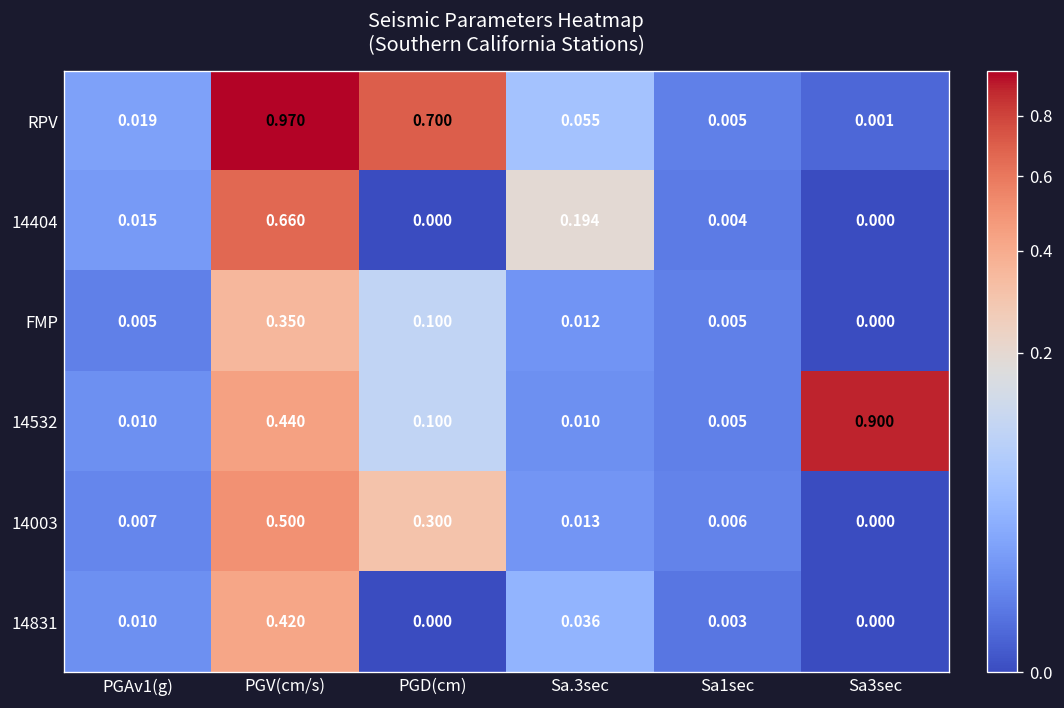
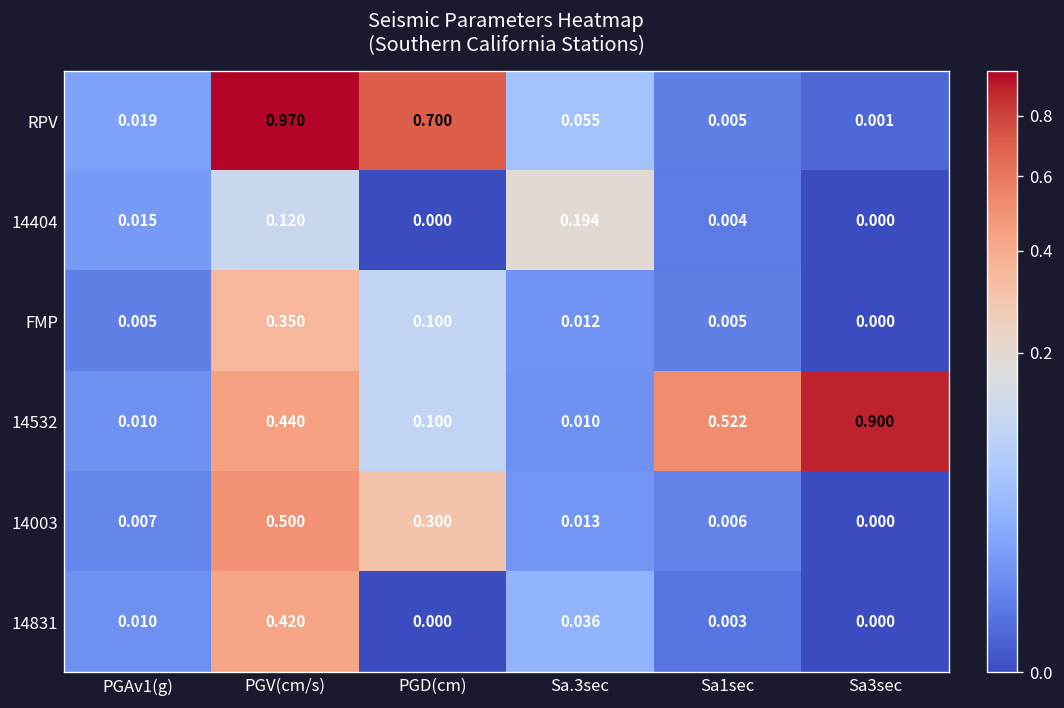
  {
    "RPV": {
      "PGAv1(g)": 0.019,
      "PGV(cm/s)": 0.970,
      "PGD(cm)": 0.700,
      "Sa.3sec": 0.055,
      "Sa1sec": 0.005,
      "Sa3sec": 0.001
    },
    "14404": {
      "PGAv1(g)": 0.015,
-     "PGV(cm/s)": 0.660,
+     "PGV(cm/s)": 0.120,
      "PGD(cm)": 0.000,
      "Sa1sec": 0.004,
      "Sa3sec": 0.000
    },
    "FMP": {
      "PGAv1(g)": 0.005,
      "PGV(cm/s)": 0.350,
      "PGD(cm)": 0.100,
      "Sa.3sec": 0.012,
      "Sa1sec": 0.005,
      "Sa3sec": 0.000
    },
    "14532": {
      "PGAv1(g)": 0.010,
      "PGV(cm/s)": 0.440,
      "PGD(cm)": 0.100,
      "Sa.3sec": 0.010,
-     "Sa1sec": 0.005,
+     "Sa1sec": 0.522,
      "Sa3sec": 0.900
    },
    "14003": {
      "PGAv1(g)": 0.007,
      "PGV(cm/s)": 0.500,
      "PGD(cm)": 0.300,
      "Sa.3sec": 0.013,
      "Sa1sec": 0.006,
      "Sa3sec": 0.000
    },
    "14831": {
      "PGAv1(g)": 0.010,
      "PGV(cm/s)": 0.420,
      "PGD(cm)": 0.000,
      "Sa.3sec": 0.036,
      "Sa1sec": 0.003,
      "Sa3sec": 0.000
    }
  }
